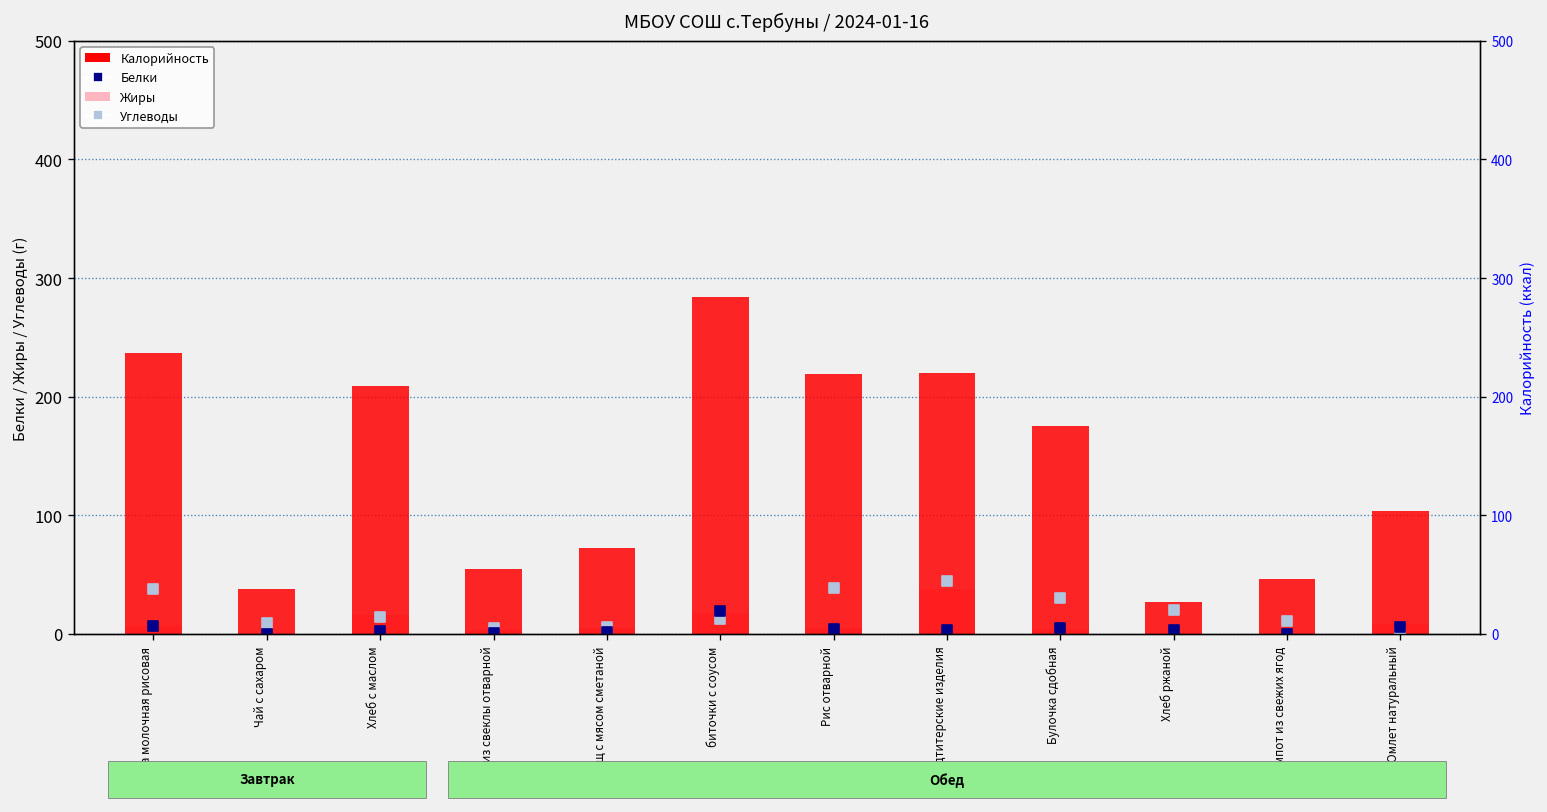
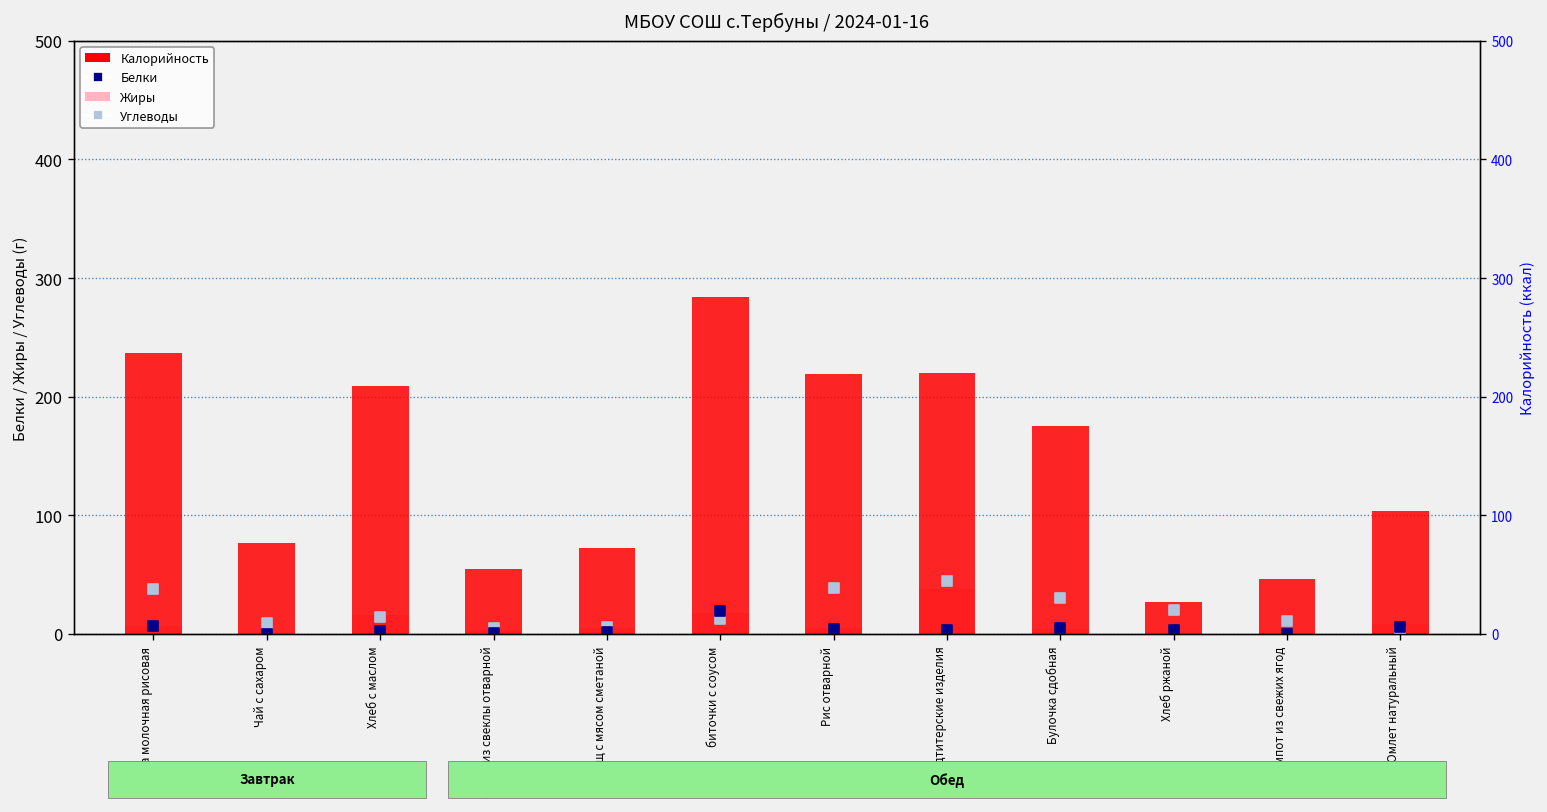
  {
    "Калорийность": {
      "Каша молочная рисовая": 240,
-     "Чай с сахаром": 40,
+     "Чай с сахаром": 80,
      "Хлеб с маслом": 210,
      "Салат из свеклы отварной": 50,
      "Борщ с мясом сметаной": 70,
      "биточки с соусом": 280,
      "Рис отварной": 220,
      "Кодтитерские изделия": 220,
      "Булочка сдобная": 180,
      "Хлеб ржаной": 30,
      "Компот из свежих ягод": 50,
      "Омлет натуральный": 100
    }
  }
